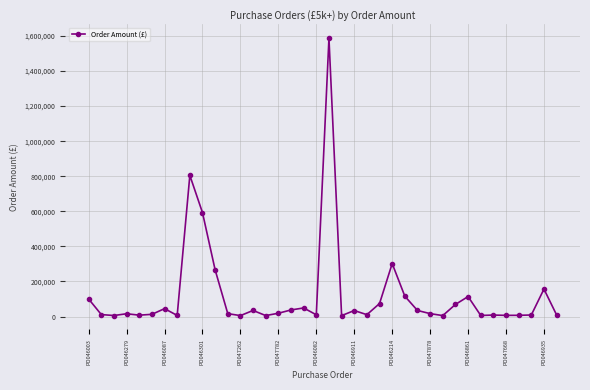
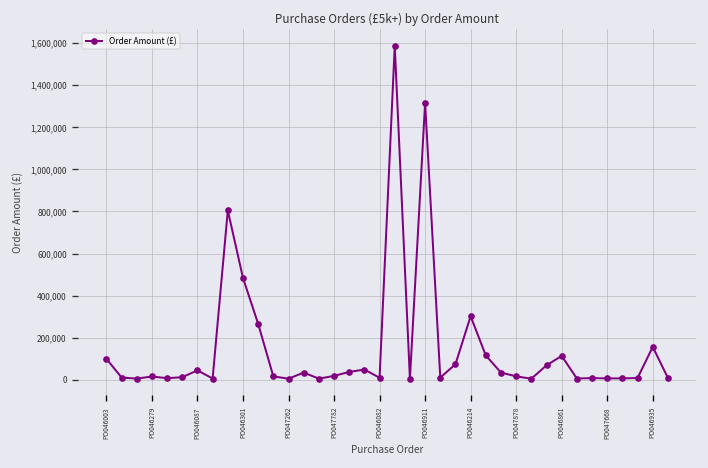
  {
    "PO046003": "100,000",
    "PO046279": "20,000",
    "PO046087": "50,000",
-   "PO046301": "590,000",
+   "PO046301": "480,000",
    "PO047262": "10,000",
    "PO047782": "20,000",
    "PO046082": "10,000",
-   "PO046911": "30,000",
+   "PO046911": "1,320,000",
    "PO046214": "300,000",
    "PO047878": "20,000",
    "PO046861": "110,000",
    "PO047668": "10,000",
    "PO046935": "160,000"
  }
